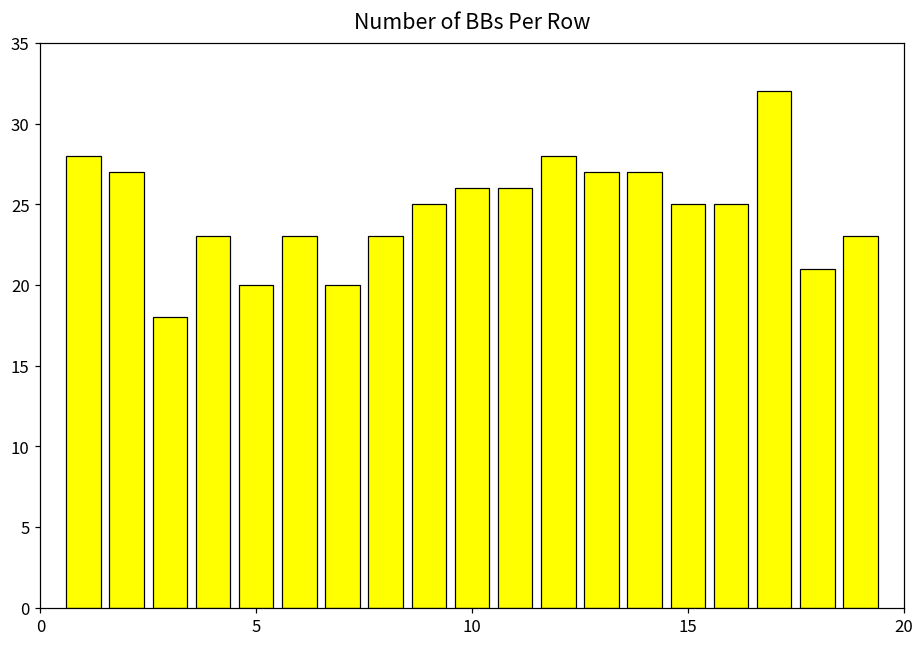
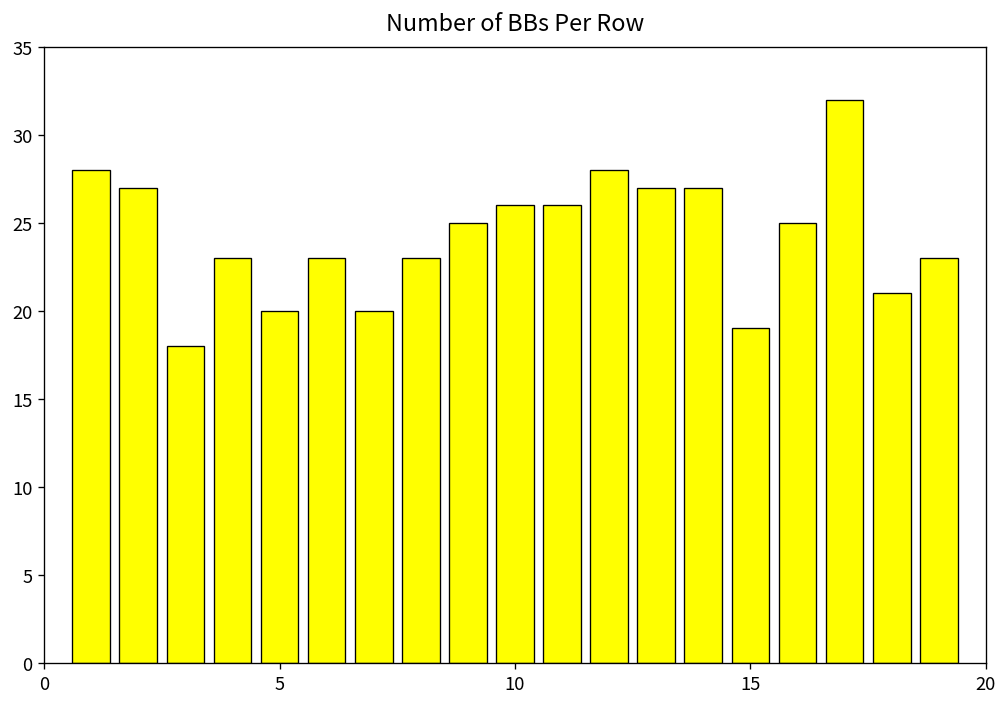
  {
    "5": 20,
    "10": 26,
-   "15": 25
+   "15": 19
  }
